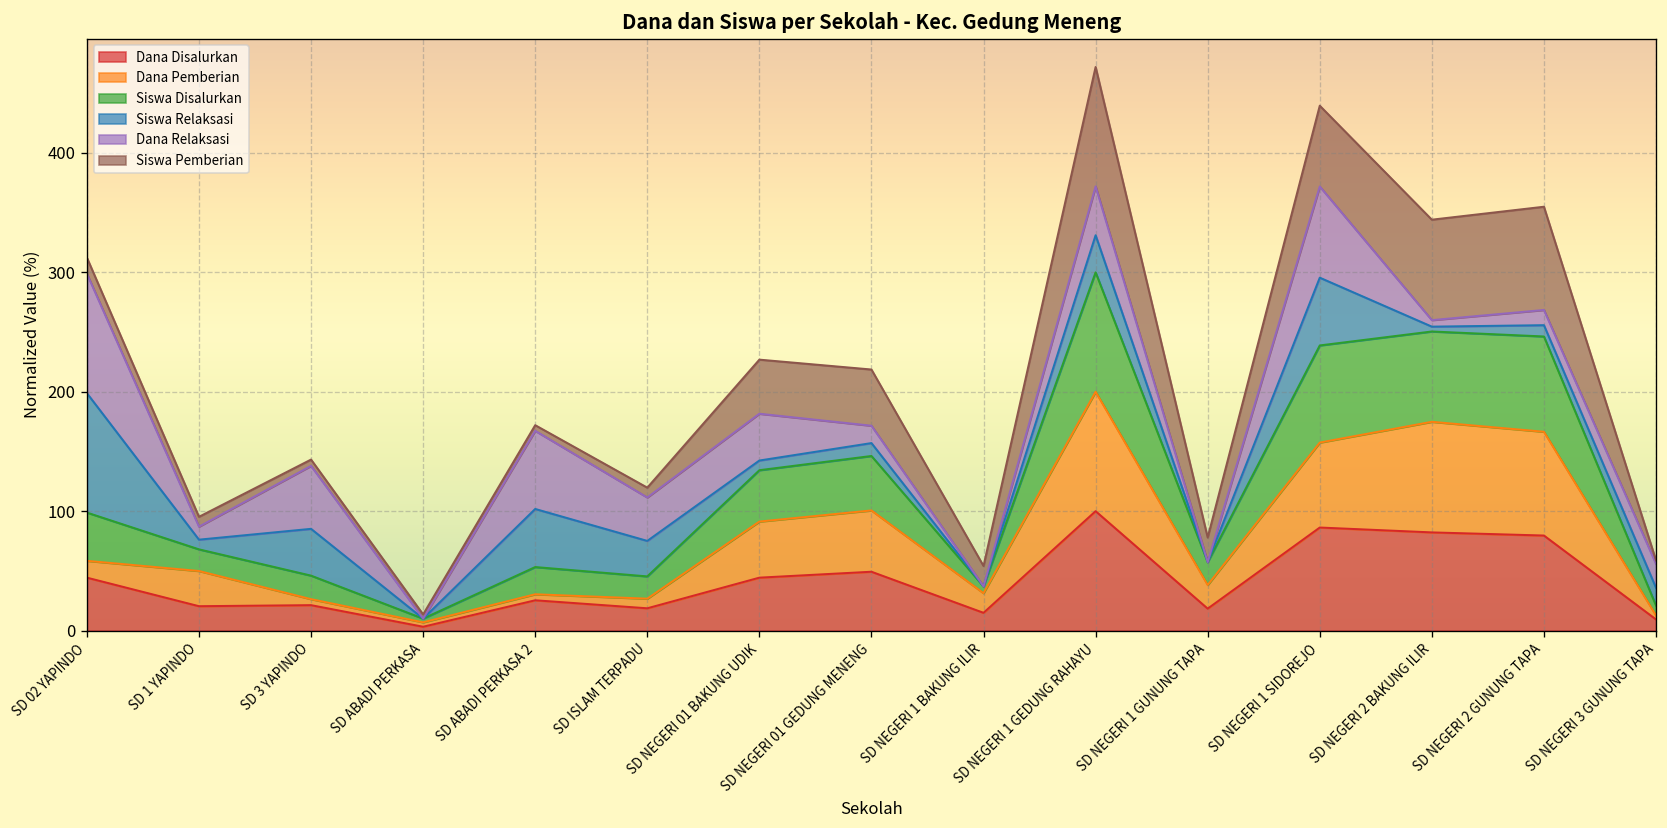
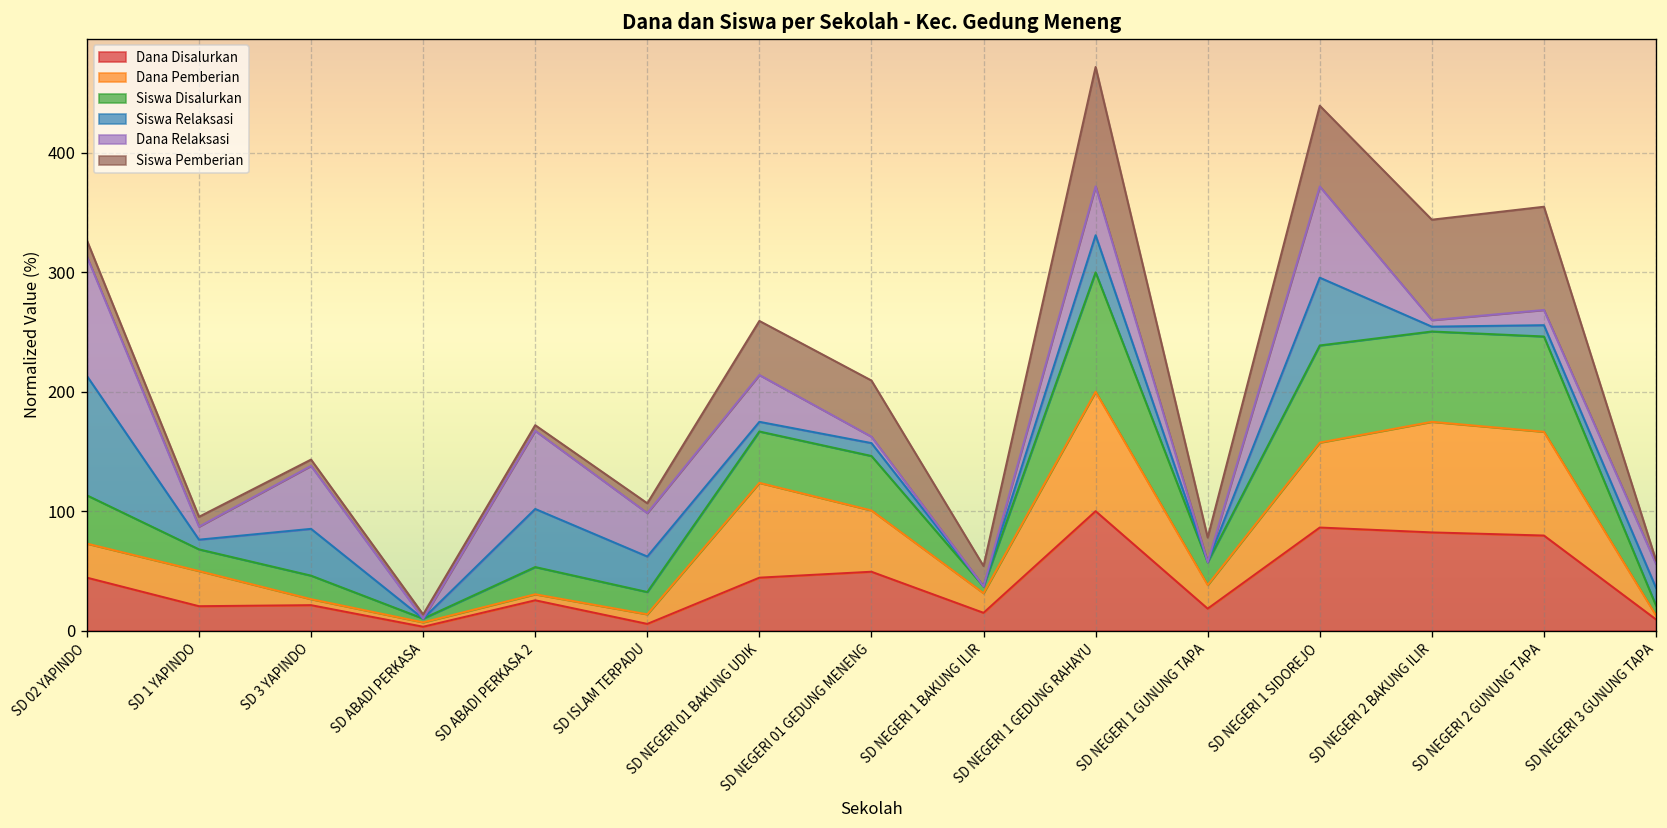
  {
    "Dana Disalurkan": {
      "SD 02 YAPINDO": 40,
      "SD 1 YAPINDO": 20,
      "SD 3 YAPINDO": 20,
      "SD ABADI PERKASA": 0,
      "SD ABADI PERKASA 2": 30,
-     "SD ISLAM TERPADU": 20,
+     "SD ISLAM TERPADU": 10,
      "SD NEGERI 01 BAKUNG UDIK": 40,
      "SD NEGERI 01 GEDUNG MENENG": 50,
      "SD NEGERI 1 BAKUNG ILIR": 10,
      "SD NEGERI 1 GEDUNG RAHAYU": 100,
      "SD NEGERI 1 GUNUNG TAPA": 20,
      "SD NEGERI 1 SIDOREJO": 90,
      "SD NEGERI 2 BAKUNG ILIR": 80,
      "SD NEGERI 2 GUNUNG TAPA": 80,
      "SD NEGERI 3 GUNUNG TAPA": 10
    },
    "Dana Pemberian": {
-     "SD 02 YAPINDO": 10,
+     "SD 02 YAPINDO": 30,
      "SD 1 YAPINDO": 30,
      "SD 3 YAPINDO": 10,
      "SD ABADI PERKASA": 0,
      "SD ABADI PERKASA 2": 10,
      "SD ISLAM TERPADU": 10,
-     "SD NEGERI 01 BAKUNG UDIK": 50,
+     "SD NEGERI 01 BAKUNG UDIK": 80,
      "SD NEGERI 01 GEDUNG MENENG": 50,
      "SD NEGERI 1 BAKUNG ILIR": 20,
      "SD NEGERI 1 GEDUNG RAHAYU": 100,
      "SD NEGERI 1 GUNUNG TAPA": 20,
      "SD NEGERI 1 SIDOREJO": 70,
      "SD NEGERI 2 BAKUNG ILIR": 90,
      "SD NEGERI 2 GUNUNG TAPA": 90,
      "SD NEGERI 3 GUNUNG TAPA": 0
    },
    "Siswa Disalurkan": {
      "SD 02 YAPINDO": 40,
      "SD 1 YAPINDO": 20,
      "SD 3 YAPINDO": 20,
      "SD ABADI PERKASA 2": 20,
      "SD ISLAM TERPADU": 20,
      "SD NEGERI 01 BAKUNG UDIK": 40,
      "SD NEGERI 01 GEDUNG MENENG": 50,
      "SD NEGERI 1 GEDUNG RAHAYU": 100,
      "SD NEGERI 1 SIDOREJO": 80,
      "SD NEGERI 2 BAKUNG ILIR": 80,
      "SD NEGERI 2 GUNUNG TAPA": 80,
      "SD NEGERI 3 GUNUNG TAPA": 10
    },
    "Siswa Relaksasi": {
      "SD 02 YAPINDO": 100,
      "SD 1 YAPINDO": 10,
      "SD 3 YAPINDO": 40,
      "SD ABADI PERKASA 2": 50,
      "SD ISLAM TERPADU": 30,
      "SD NEGERI 01 BAKUNG UDIK": 10,
      "SD NEGERI 01 GEDUNG MENENG": 10,
      "SD NEGERI 1 GEDUNG RAHAYU": 30,
      "SD NEGERI 1 SIDOREJO": 60,
      "SD NEGERI 2 BAKUNG ILIR": 0,
      "SD NEGERI 2 GUNUNG TAPA": 10,
      "SD NEGERI 3 GUNUNG TAPA": 10
    },
    "Dana Relaksasi": {
      "SD 02 YAPINDO": 100,
      "SD 1 YAPINDO": 10,
      "SD 3 YAPINDO": 50,
      "SD ABADI PERKASA 2": 70,
      "SD ISLAM TERPADU": 40,
      "SD NEGERI 01 BAKUNG UDIK": 40,
-     "SD NEGERI 01 GEDUNG MENENG": 15,
+     "SD NEGERI 01 GEDUNG MENENG": 5,
      "SD NEGERI 1 GEDUNG RAHAYU": 40,
      "SD NEGERI 1 SIDOREJO": 80,
      "SD NEGERI 2 BAKUNG ILIR": 10,
      "SD NEGERI 2 GUNUNG TAPA": 10,
      "SD NEGERI 3 GUNUNG TAPA": 20
    },
    "Siswa Pemberian": {
      "SD 02 YAPINDO": 10,
      "SD 1 YAPINDO": 10,
      "SD 3 YAPINDO": 10,
      "SD ABADI PERKASA": 0,
      "SD ABADI PERKASA 2": 0,
      "SD ISLAM TERPADU": 10,
      "SD NEGERI 01 BAKUNG UDIK": 50,
      "SD NEGERI 01 GEDUNG MENENG": 50,
      "SD NEGERI 1 BAKUNG ILIR": 20,
      "SD NEGERI 1 GEDUNG RAHAYU": 100,
      "SD NEGERI 1 GUNUNG TAPA": 20,
      "SD NEGERI 1 SIDOREJO": 70,
      "SD NEGERI 2 BAKUNG ILIR": 80,
      "SD NEGERI 2 GUNUNG TAPA": 90,
      "SD NEGERI 3 GUNUNG TAPA": 0
    }
  }
